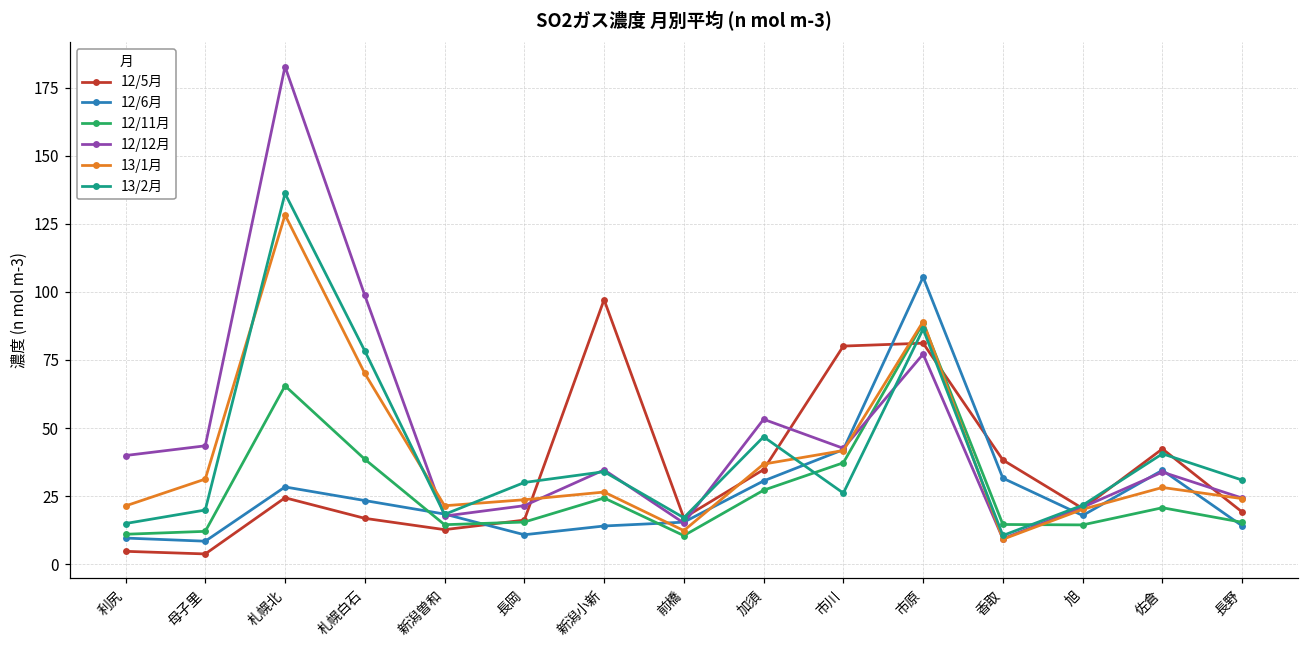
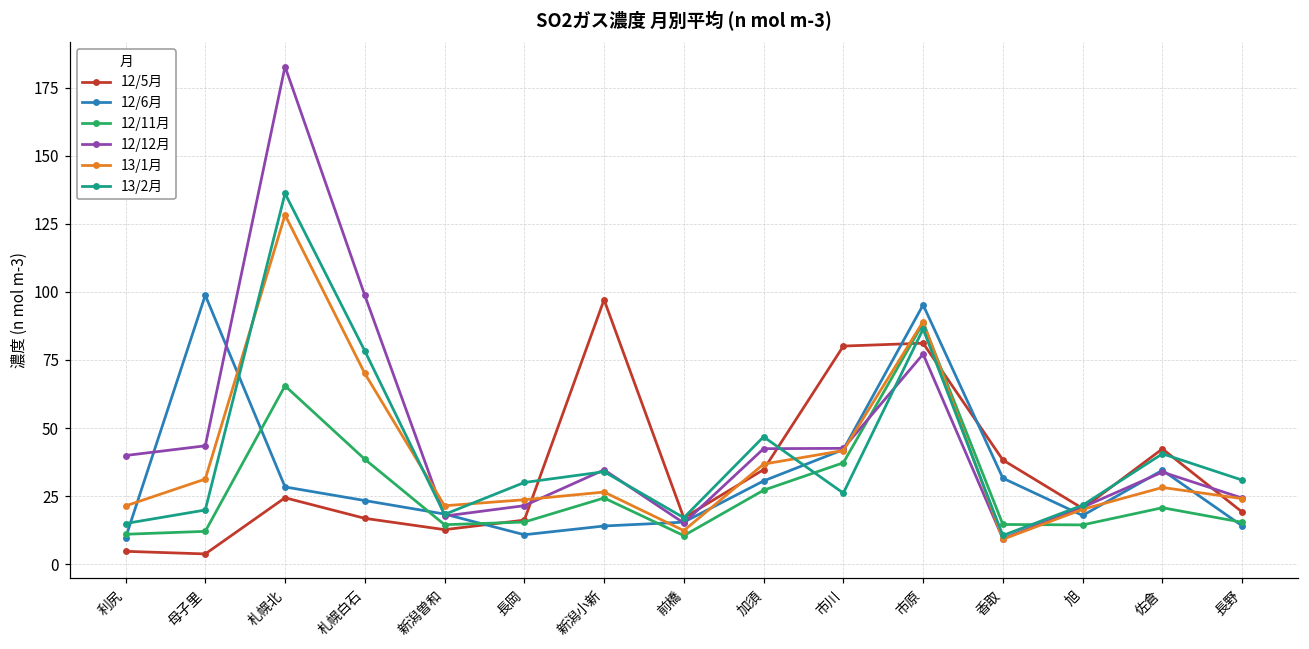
  {
    "12/5月": {
      "利尻": 5,
      "母子里": 4,
      "札幌北": 24,
      "札幌白石": 17,
      "新潟曽和": 13,
      "新潟小新": 97,
      "加須": 35,
      "市川": 80,
      "市原": 81,
      "香取": 38,
      "佐倉": 42,
      "長野": 19
    },
    "12/6月": {
      "利尻": 10,
-     "母子里": 8,
+     "母子里": 99,
      "札幌北": 28,
      "札幌白石": 23,
      "長岡": 11,
      "新潟小新": 14,
      "加須": 31,
-     "市原": 105,
+     "市原": 95,
      "香取": 32,
      "旭": 18,
      "長野": 14
    },
    "12/12月": {
      "利尻": 40,
      "母子里": 43,
      "札幌北": 183,
      "札幌白石": 99,
      "長岡": 21,
-     "加須": 53,
+     "加須": 42,
      "市原": 77
    },
    "13/1月": {
      "利尻": 21,
      "母子里": 31,
      "札幌北": 128,
      "札幌白石": 70,
      "新潟曽和": 21,
      "長岡": 24,
      "新潟小新": 26,
      "前橋": 12,
      "加須": 37,
      "佐倉": 28
    }
  }
